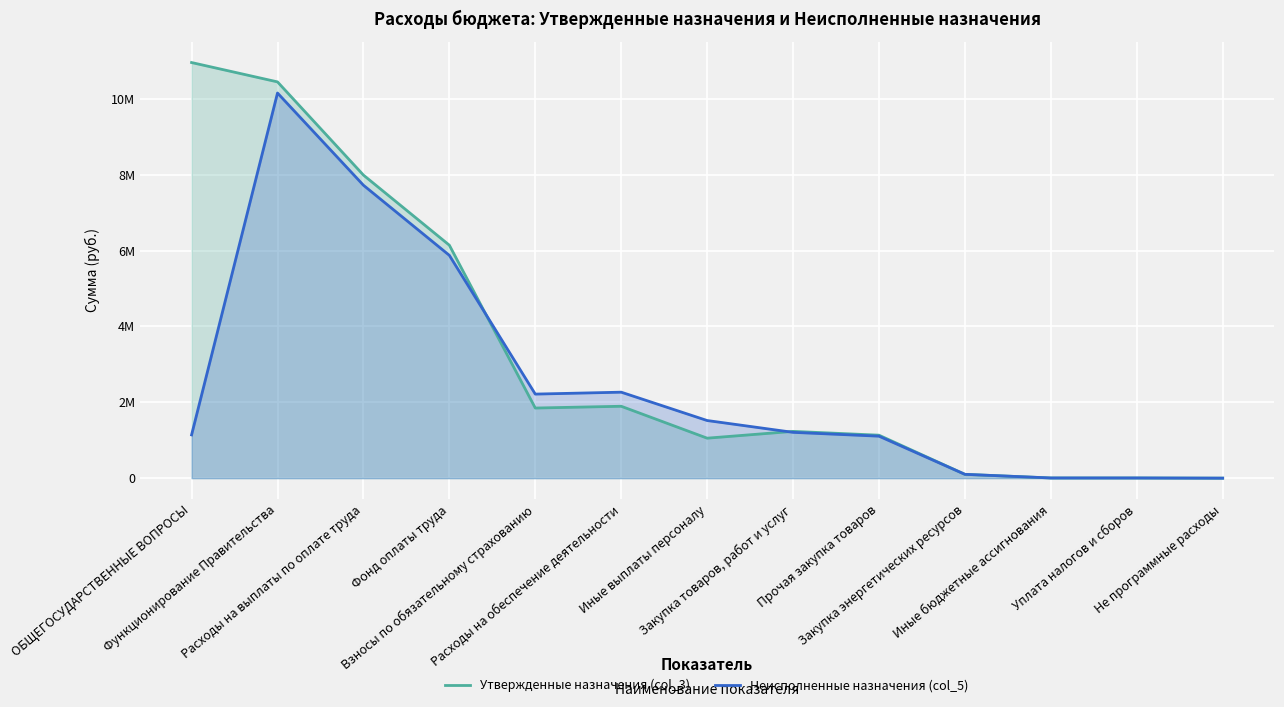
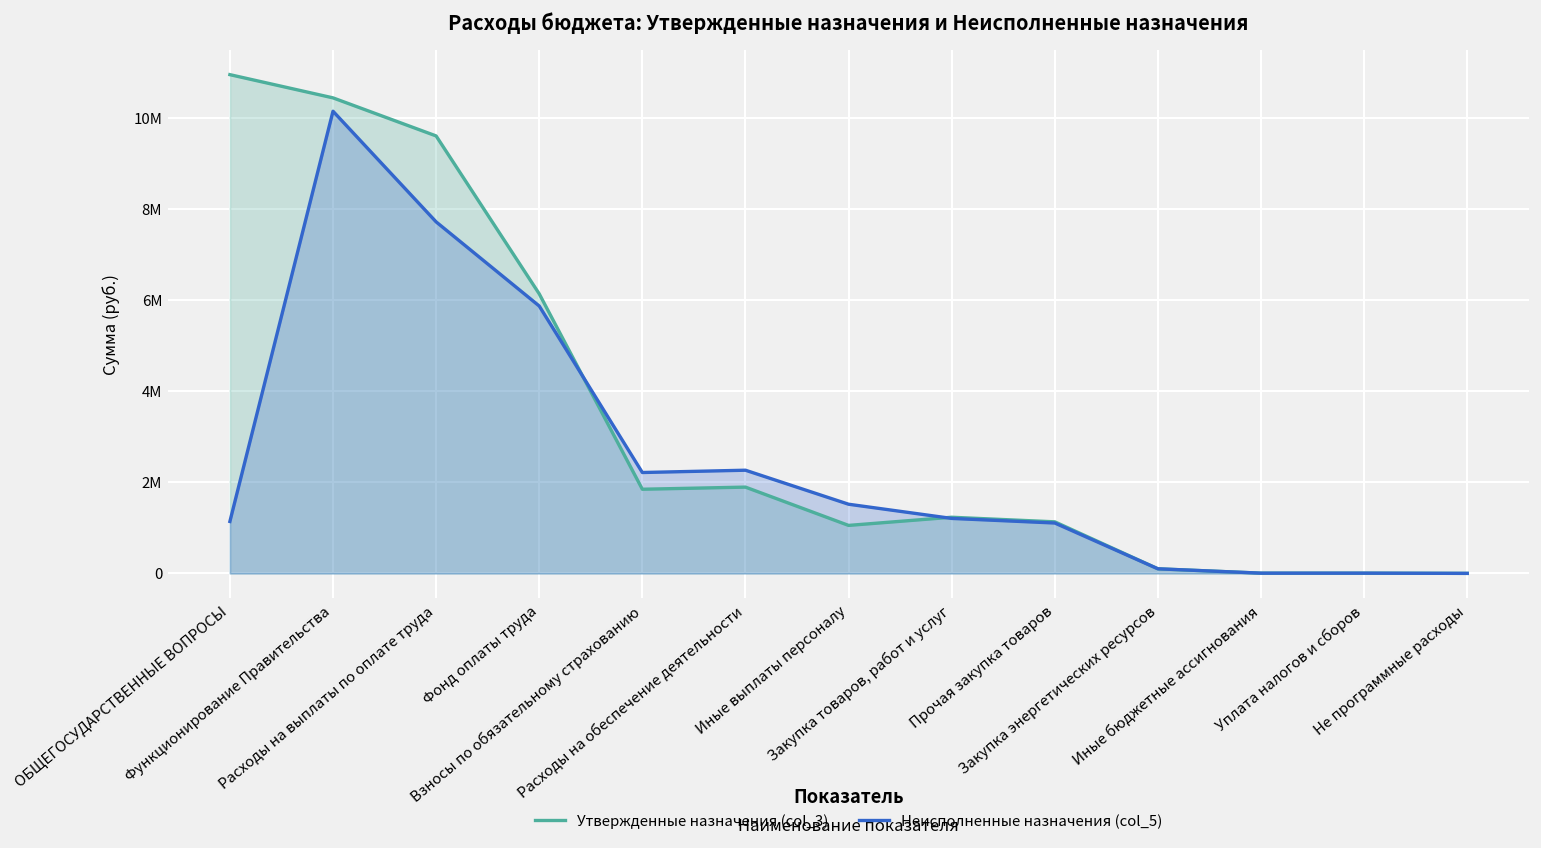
  {
    "Утвержденные назначения (col_3)": {
      "ОБЩЕГОСУДАРСТВЕННЫЕ ВОПРОСЫ": 11000000,
      "Функционирование Правительства": 10400000,
-     "Расходы на выплаты по оплате труда": 8000000,
+     "Расходы на выплаты по оплате труда": 9600000,
      "Фонд оплаты труда": 6100000,
      "Взносы по обязательному страхованию": 1800000,
      "Расходы на обеспечение деятельности": 1900000,
      "Иные выплаты персоналу": 1100000
    },
    "Неисполненные назначения (col_5)": {
      "ОБЩЕГОСУДАРСТВЕННЫЕ ВОПРОСЫ": 1100000,
      "Функционирование Правительства": 10200000,
      "Расходы на выплаты по оплате труда": 7700000,
      "Фонд оплаты труда": 5900000,
      "Взносы по обязательному страхованию": 2200000,
      "Расходы на обеспечение деятельности": 2300000,
      "Иные выплаты персоналу": 1500000
    }
  }
